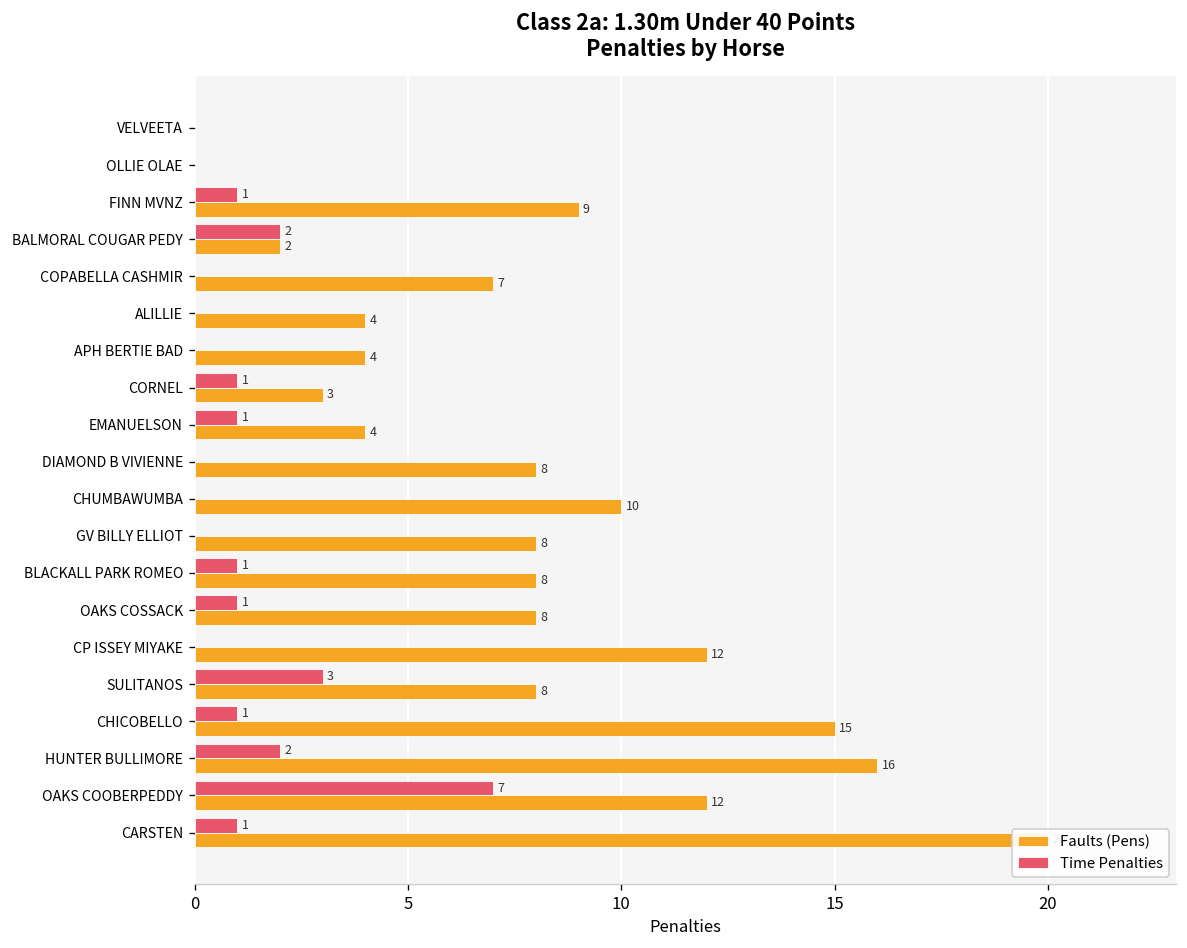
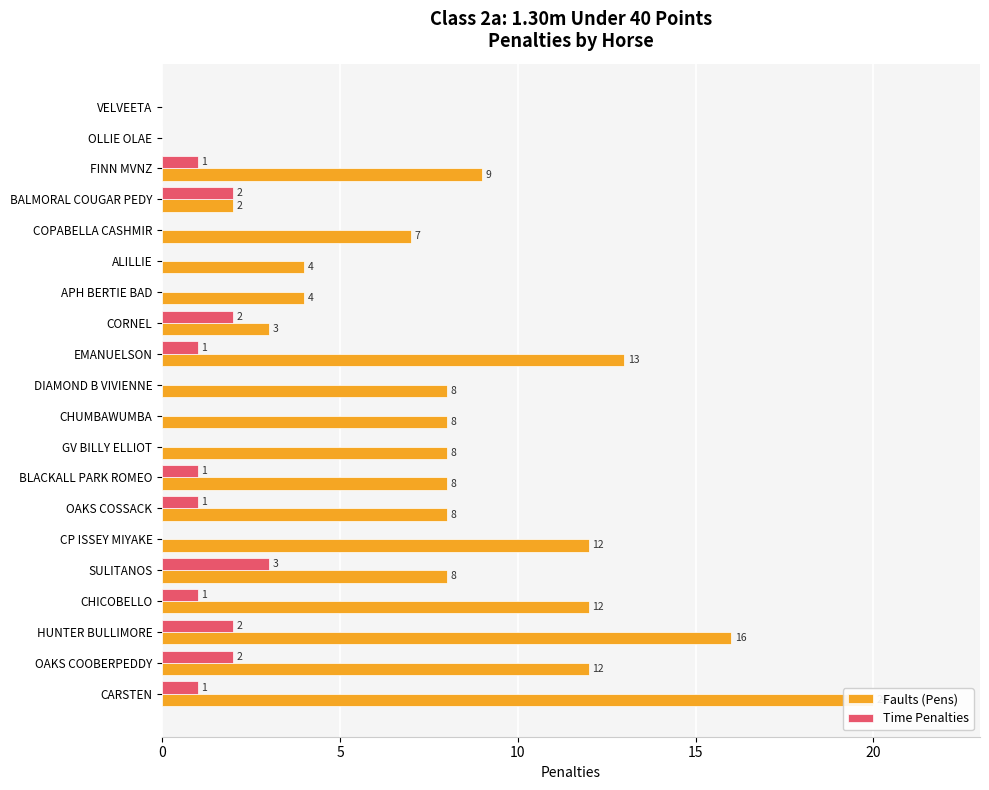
  {
    "Faults (Pens)": {
      "FINN MVNZ": 9,
      "BALMORAL COUGAR PEDY": 2,
      "COPABELLA CASHMIR": 7,
      "ALILLIE": 4,
      "APH BERTIE BAD": 4,
      "CORNEL": 3,
-     "EMANUELSON": 4,
+     "EMANUELSON": 13,
      "DIAMOND B VIVIENNE": 8,
-     "CHUMBAWUMBA": 10,
+     "CHUMBAWUMBA": 8,
      "GV BILLY ELLIOT": 8,
      "BLACKALL PARK ROMEO": 8,
      "OAKS COSSACK": 8,
      "CP ISSEY MIYAKE": 12,
      "SULITANOS": 8,
-     "CHICOBELLO": 15,
+     "CHICOBELLO": 12,
      "HUNTER BULLIMORE": 16,
      "OAKS COOBERPEDDY": 12
    },
    "Time Penalties": {
      "FINN MVNZ": 1,
      "BALMORAL COUGAR PEDY": 2,
-     "CORNEL": 1,
+     "CORNEL": 2,
      "EMANUELSON": 1,
      "BLACKALL PARK ROMEO": 1,
      "OAKS COSSACK": 1,
      "SULITANOS": 3,
      "CHICOBELLO": 1,
      "HUNTER BULLIMORE": 2,
-     "OAKS COOBERPEDDY": 7,
+     "OAKS COOBERPEDDY": 2,
      "CARSTEN": 1
    }
  }
